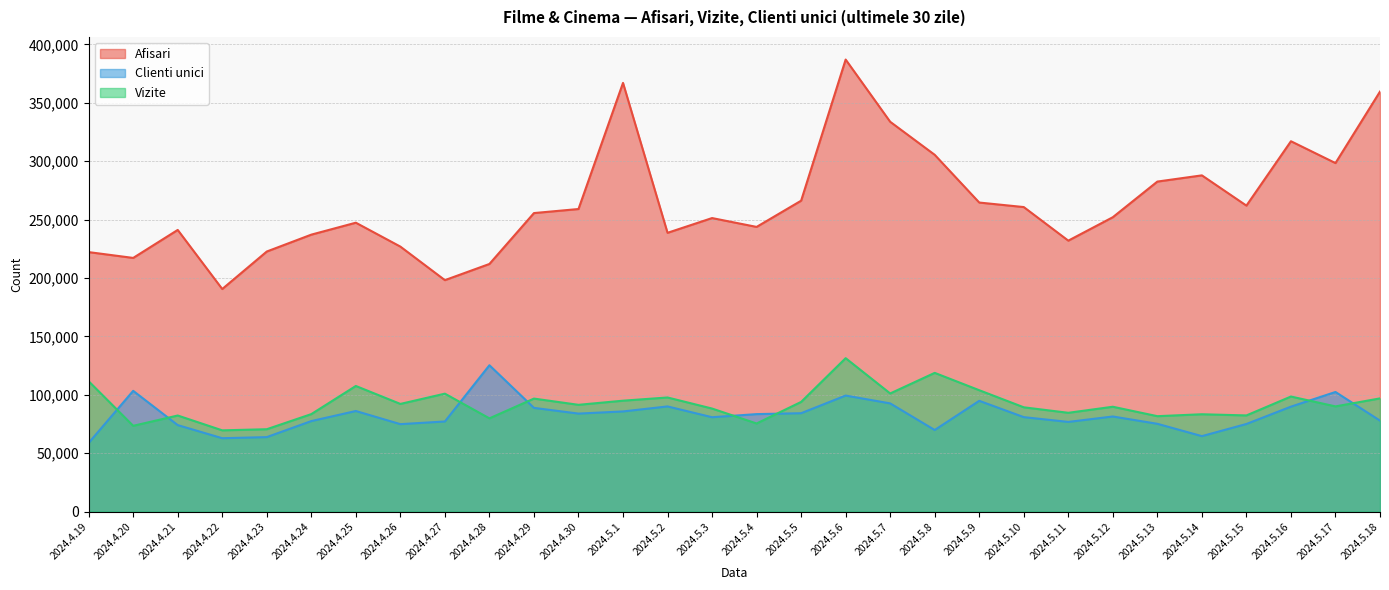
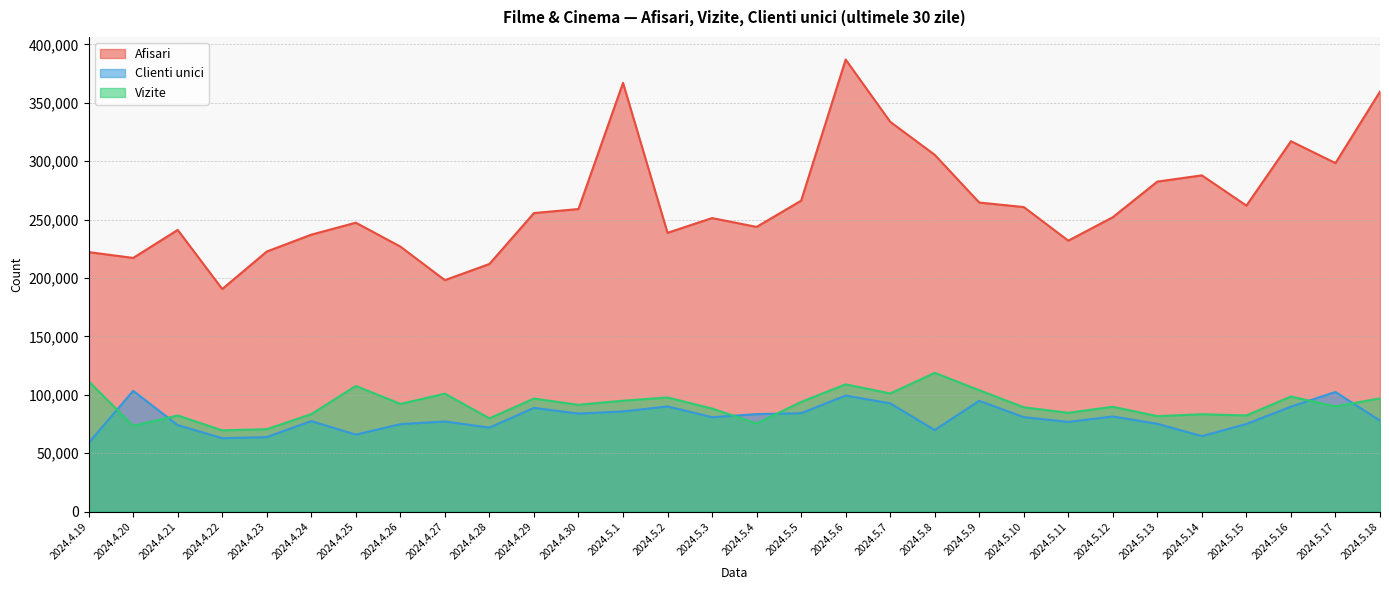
  {
    "Afisari": {
      "2024.4.19": "222,000",
      "2024.4.20": "217,000",
      "2024.4.21": "241,000",
      "2024.4.22": "191,000",
      "2024.4.23": "223,000",
      "2024.4.24": "237,000",
      "2024.4.25": "247,000",
      "2024.4.26": "227,000",
      "2024.4.27": "198,000",
      "2024.4.28": "212,000",
      "2024.4.29": "256,000",
      "2024.4.30": "259,000",
      "2024.5.1": "367,000",
      "2024.5.2": "239,000",
      "2024.5.3": "251,000",
      "2024.5.4": "244,000",
      "2024.5.5": "266,000",
      "2024.5.6": "387,000",
      "2024.5.7": "334,000",
      "2024.5.8": "305,000",
      "2024.5.9": "265,000",
      "2024.5.10": "261,000",
      "2024.5.11": "232,000",
      "2024.5.12": "252,000",
      "2024.5.13": "283,000",
      "2024.5.14": "288,000",
      "2024.5.15": "262,000",
      "2024.5.16": "317,000",
      "2024.5.17": "298,000",
      "2024.5.18": "360,000"
    },
    "Clienti unici": {
      "2024.4.19": "59,000",
      "2024.4.20": "103,000",
      "2024.4.21": "74,000",
      "2024.4.22": "63,000",
      "2024.4.23": "64,000",
      "2024.4.24": "77,000",
-     "2024.4.25": "86,000",
+     "2024.4.25": "66,000",
      "2024.4.26": "75,000",
      "2024.4.27": "77,000",
-     "2024.4.28": "125,000",
+     "2024.4.28": "72,000",
      "2024.4.29": "89,000",
      "2024.4.30": "84,000",
      "2024.5.1": "86,000",
      "2024.5.2": "90,000",
      "2024.5.3": "81,000",
      "2024.5.4": "83,000",
      "2024.5.5": "84,000",
      "2024.5.6": "99,000",
      "2024.5.7": "93,000",
      "2024.5.8": "70,000",
      "2024.5.9": "95,000",
      "2024.5.10": "81,000",
      "2024.5.11": "77,000",
      "2024.5.12": "81,000",
      "2024.5.13": "75,000",
      "2024.5.14": "65,000",
      "2024.5.15": "75,000",
      "2024.5.16": "90,000",
      "2024.5.17": "102,000",
      "2024.5.18": "78,000"
    },
    "Vizite": {
      "2024.4.19": "112,000",
      "2024.4.20": "73,000",
      "2024.4.21": "82,000",
      "2024.4.22": "70,000",
      "2024.4.23": "71,000",
      "2024.4.24": "83,000",
      "2024.4.25": "108,000",
      "2024.4.26": "92,000",
      "2024.4.27": "101,000",
      "2024.4.28": "80,000",
      "2024.4.29": "97,000",
      "2024.4.30": "91,000",
      "2024.5.1": "95,000",
      "2024.5.2": "98,000",
      "2024.5.3": "88,000",
      "2024.5.4": "75,000",
      "2024.5.5": "94,000",
-     "2024.5.6": "131,000",
+     "2024.5.6": "109,000",
      "2024.5.7": "101,000",
      "2024.5.8": "119,000",
      "2024.5.9": "104,000",
      "2024.5.10": "89,000",
      "2024.5.11": "85,000",
      "2024.5.12": "90,000",
      "2024.5.13": "82,000",
      "2024.5.14": "83,000",
      "2024.5.15": "82,000",
      "2024.5.16": "99,000",
      "2024.5.17": "90,000",
      "2024.5.18": "97,000"
    }
  }
